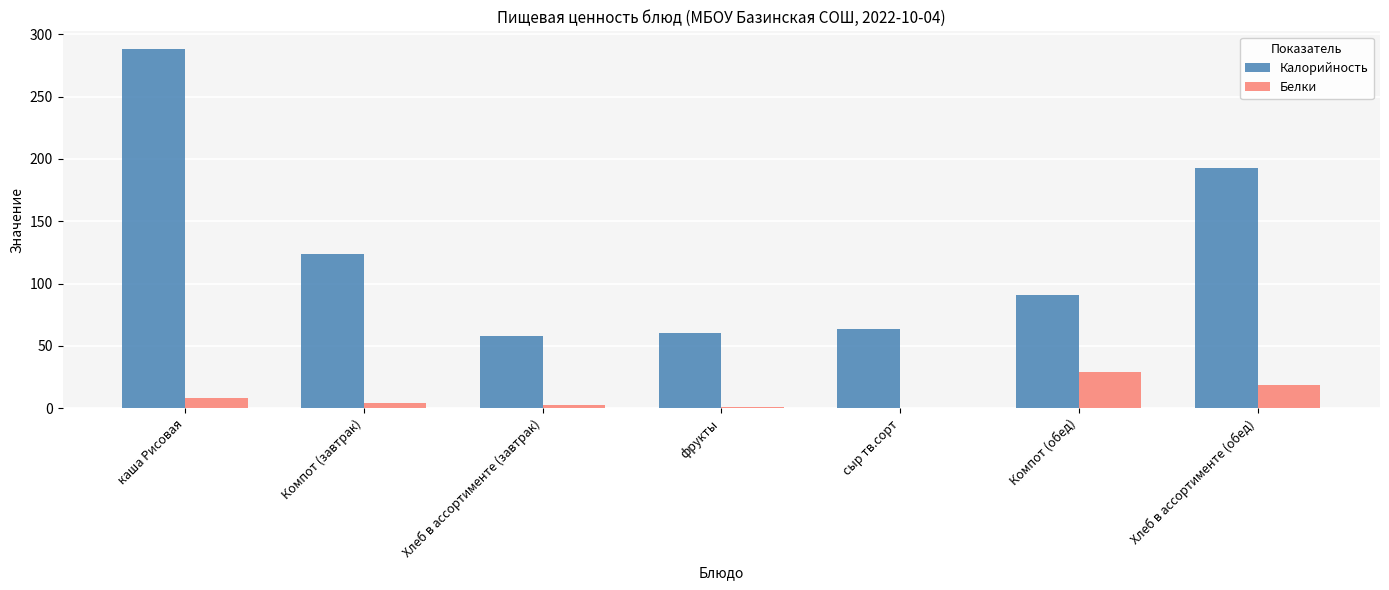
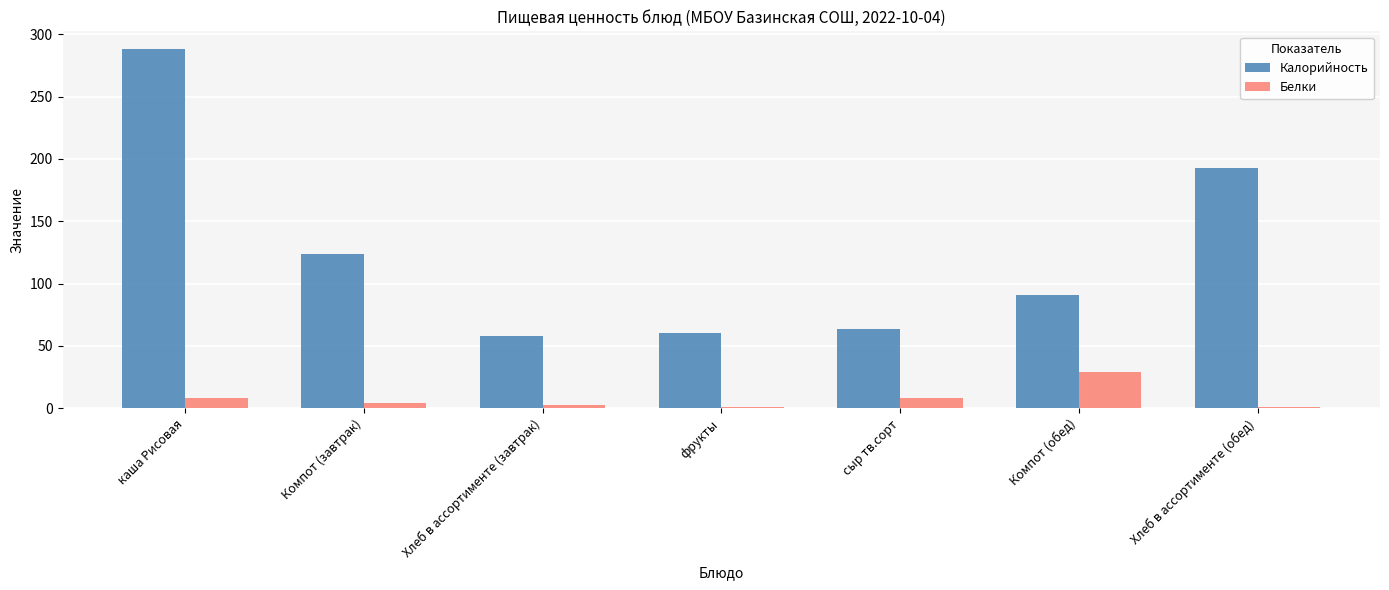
  {
    "Калорийность": {
      "каша Рисовая": 288,
      "Компот (завтрак)": 124,
      "Хлеб в ассортименте (завтрак)": 58,
      "фрукты": 61,
      "сыр тв.сорт": 63,
      "Компот (обед)": 91,
      "Хлеб в ассортименте (обед)": 193
    },
    "Белки": {
      "каша Рисовая": 8,
      "Компот (завтрак)": 4,
      "Хлеб в ассортименте (завтрак)": 2,
-     "сыр тв.сорт": 0,
+     "сыр тв.сорт": 8,
      "Компот (обед)": 29,
-     "Хлеб в ассортименте (обед)": 19
+     "Хлеб в ассортименте (обед)": 1
    }
  }
